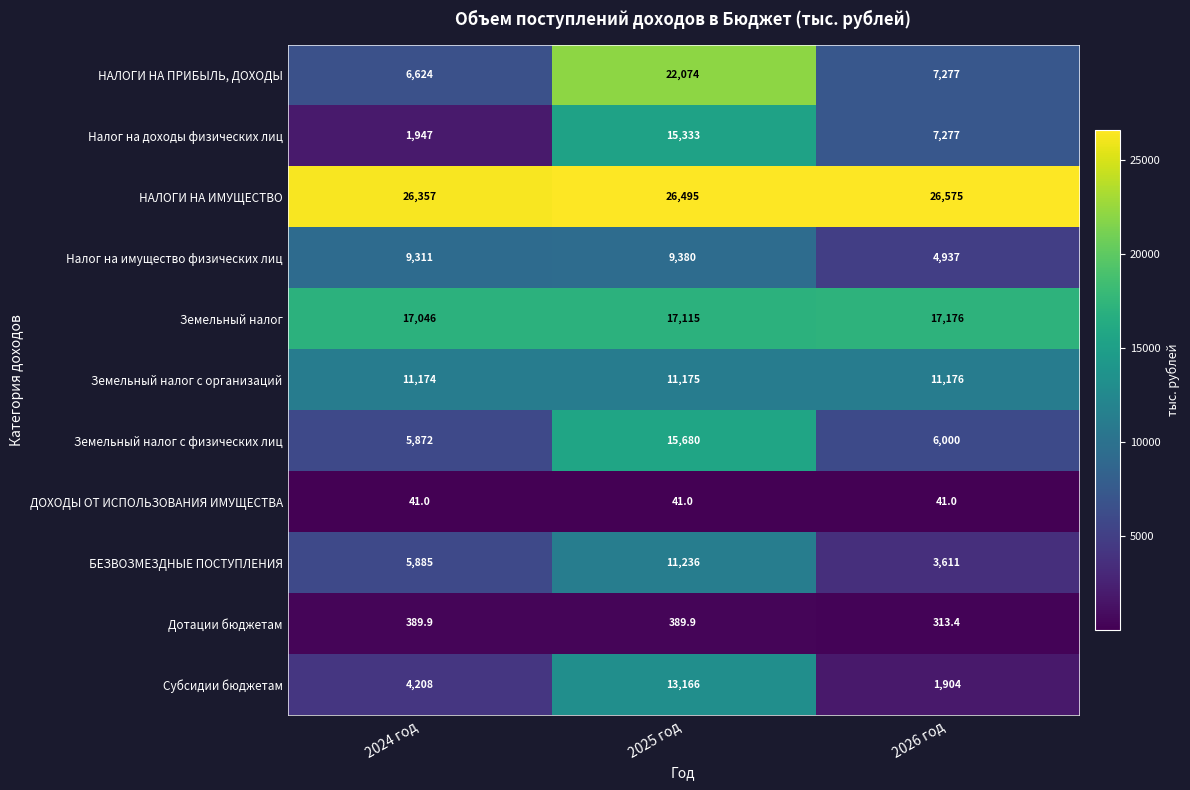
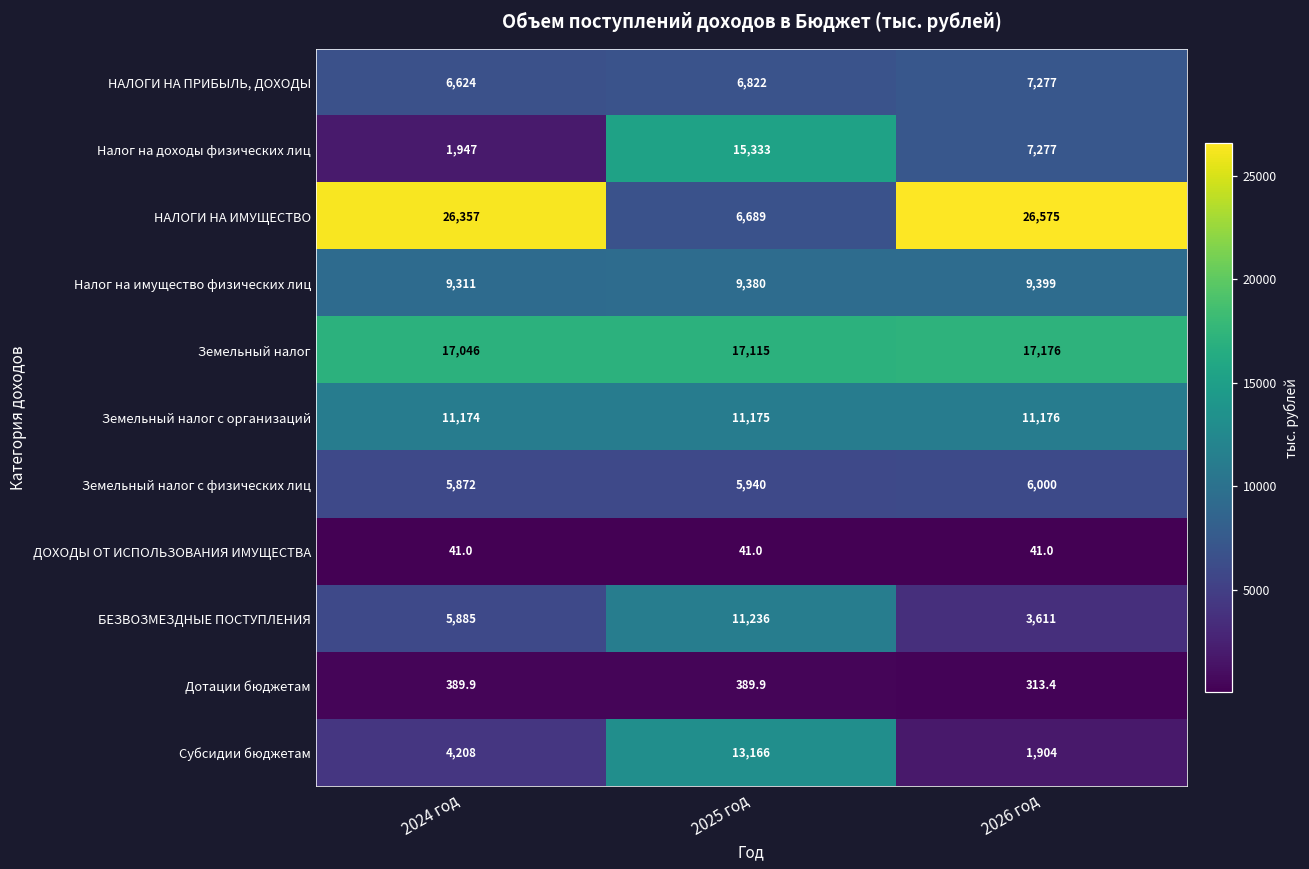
  {
    "НАЛОГИ НА ПРИБЫЛЬ, ДОХОДЫ": {
      "2024 год": "6,624",
-     "2025 год": "22,074",
+     "2025 год": "6,822",
      "2026 год": "7,277"
    },
    "Налог на доходы физических лиц": {
      "2024 год": "1,947",
      "2025 год": "15,333",
      "2026 год": "7,277"
    },
    "НАЛОГИ НА ИМУЩЕСТВО": {
      "2024 год": "26,357",
-     "2025 год": "26,495",
+     "2025 год": "6,689",
      "2026 год": "26,575"
    },
    "Налог на имущество физических лиц": {
      "2024 год": "9,311",
      "2025 год": "9,380",
-     "2026 год": "4,937"
+     "2026 год": "9,399"
    },
    "Земельный налог": {
      "2024 год": "17,046",
      "2025 год": "17,115",
      "2026 год": "17,176"
    },
    "Земельный налог с организаций": {
      "2024 год": "11,174",
      "2025 год": "11,175",
      "2026 год": "11,176"
    },
    "Земельный налог с физических лиц": {
      "2024 год": "5,872",
-     "2025 год": "15,680",
+     "2025 год": "5,940",
      "2026 год": "6,000"
    },
    "ДОХОДЫ ОТ ИСПОЛЬЗОВАНИЯ ИМУЩЕСТВА": {
      "2024 год": "41.0",
      "2025 год": "41.0",
      "2026 год": "41.0"
    },
    "БЕЗВОЗМЕЗДНЫЕ ПОСТУПЛЕНИЯ": {
      "2024 год": "5,885",
      "2025 год": "11,236",
      "2026 год": "3,611"
    },
    "Дотации бюджетам": {
      "2024 год": "389.9",
      "2025 год": "389.9",
      "2026 год": "313.4"
    },
    "Субсидии бюджетам": {
      "2024 год": "4,208",
      "2025 год": "13,166",
      "2026 год": "1,904"
    }
  }
